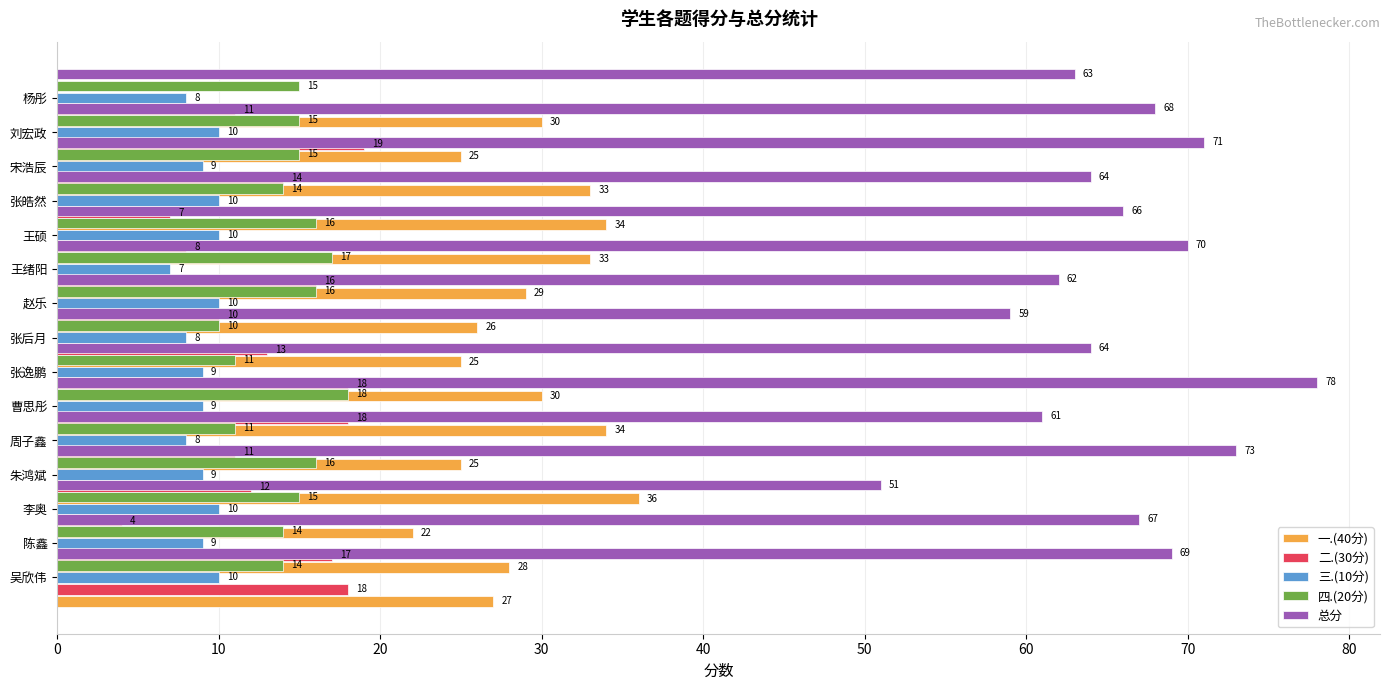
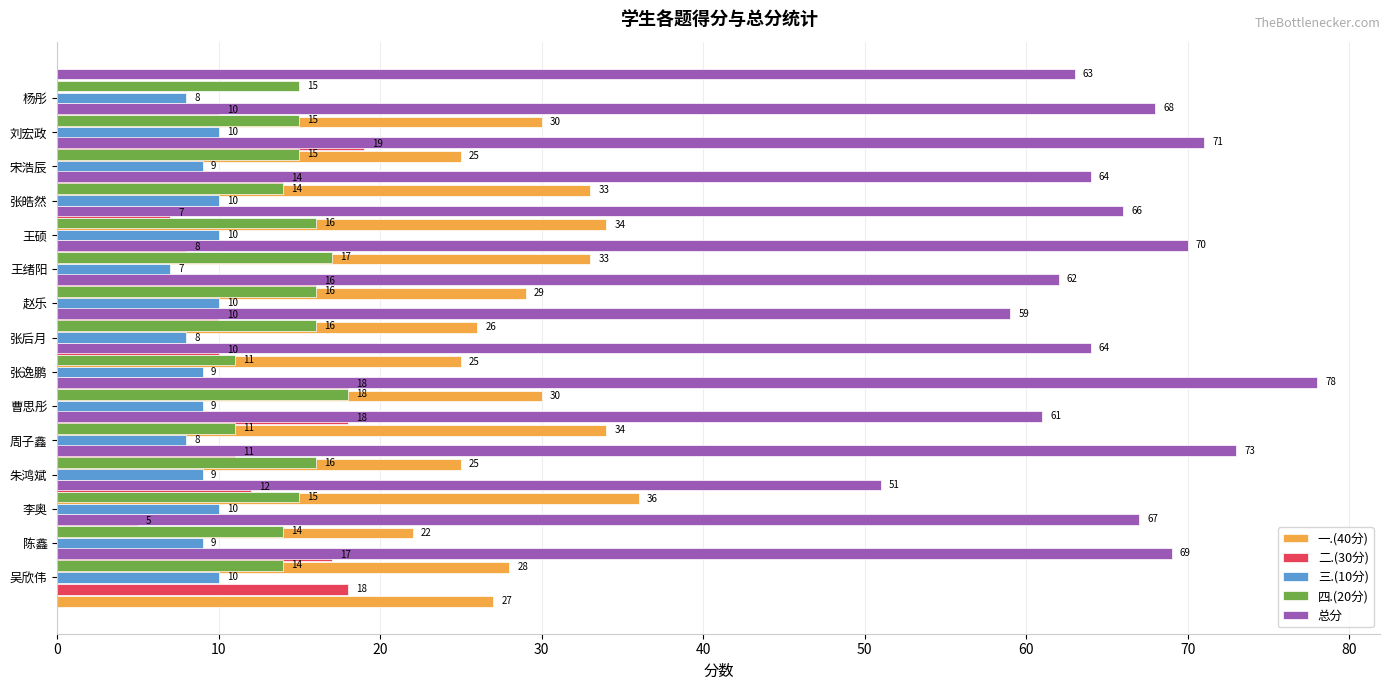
  {
    "二.(30分)": {
-     "杨彤": 11,
-     "张后月": 13,
-     "李奥": 4,
+     "杨彤": 10,
+     "张后月": 10,
+     "李奥": 5,
      "吴欣伟": 18
    },
    "三.(10分)": {
      "杨彤": 8,
      "刘宏政": 10,
      "宋浩辰": 9,
      "张皓然": 10,
      "王硕": 10,
      "王绪阳": 7,
      "赵乐": 10,
      "张后月": 8,
      "张逸鹏": 9,
      "曹思彤": 9,
      "周子鑫": 8,
      "朱鸿斌": 9,
      "李奥": 10,
      "陈鑫": 9,
      "吴欣伟": 10
    },
    "四.(20分)": {
      "杨彤": 15,
-     "张后月": 10
+     "张后月": 16
    }
  }
